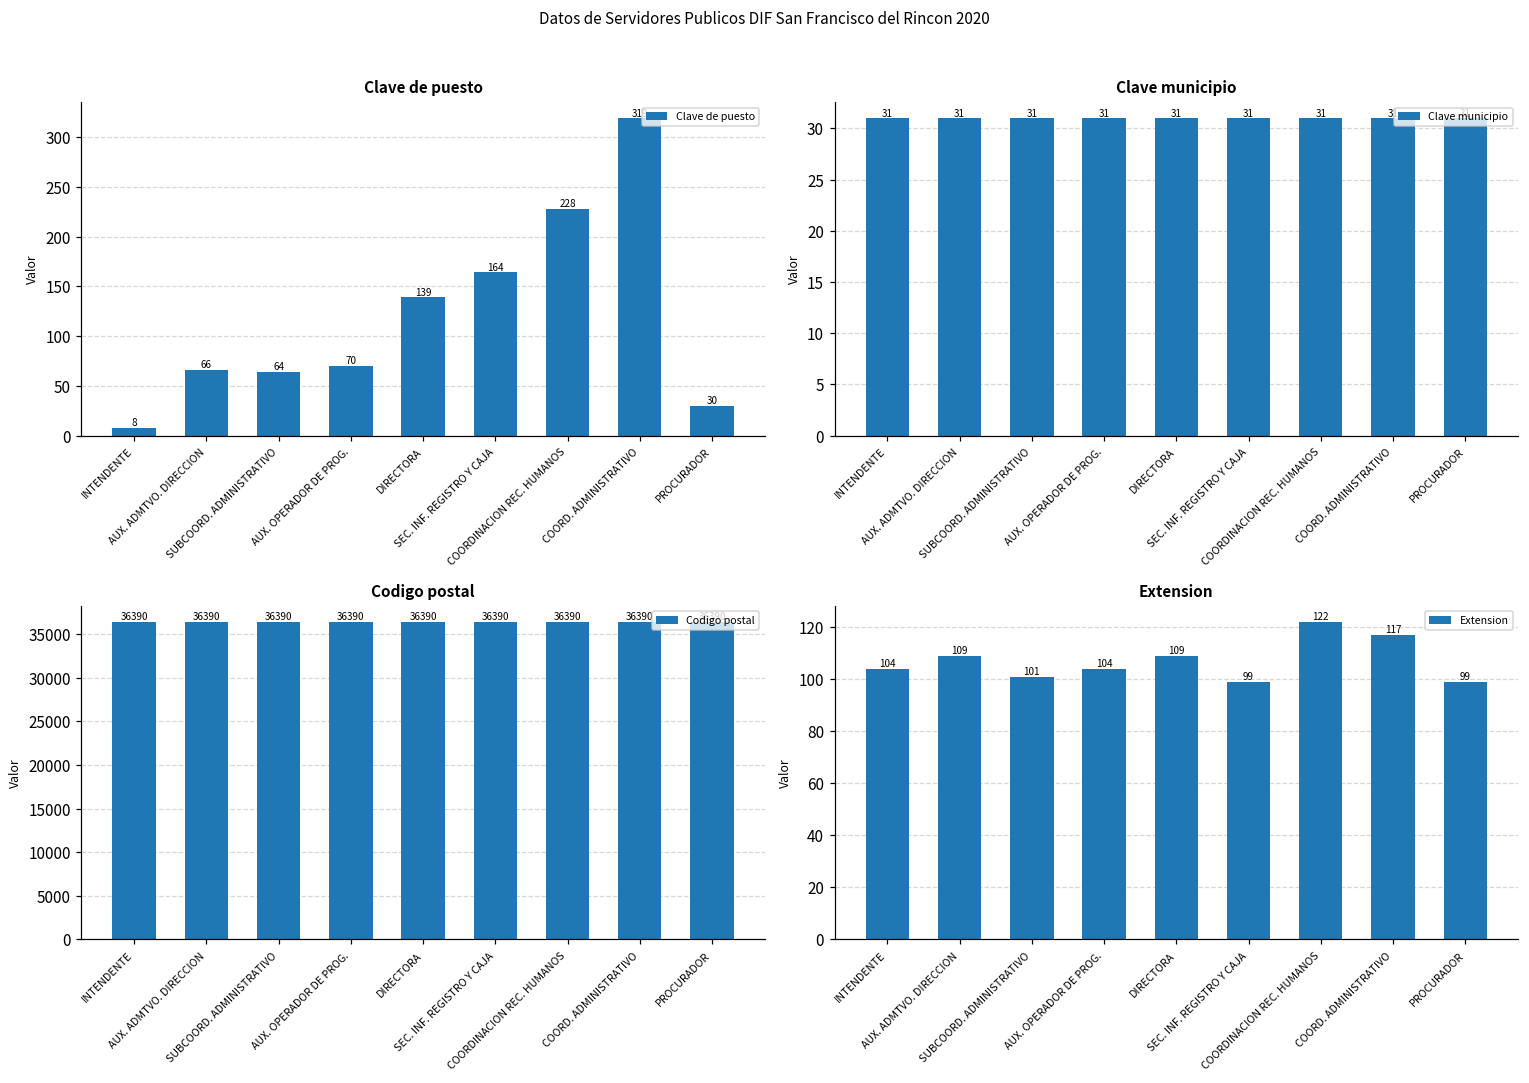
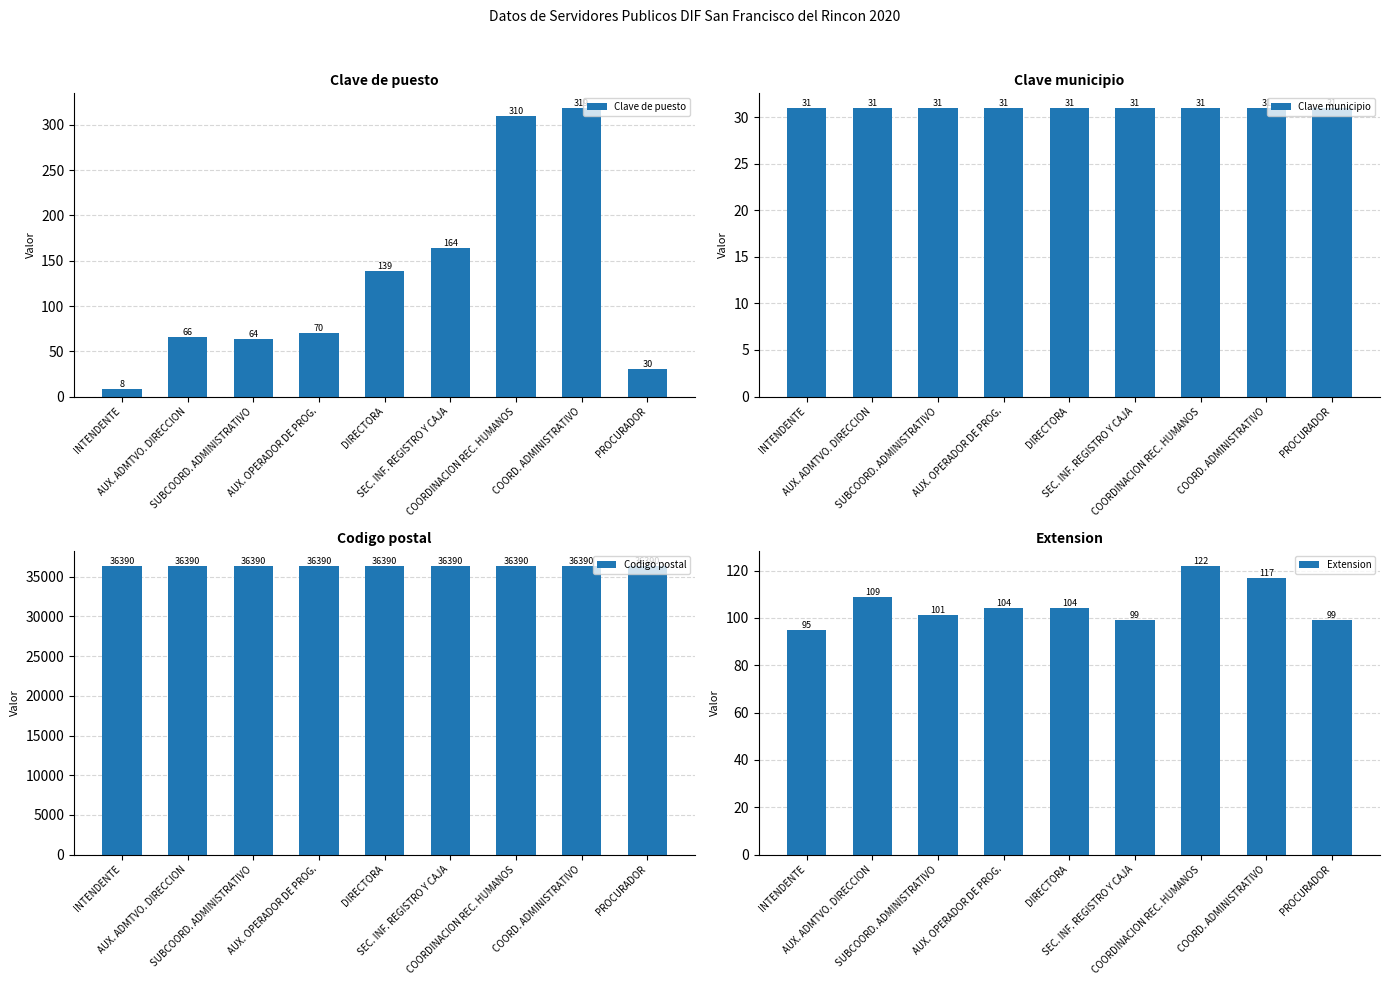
  {
    "Clave de puesto": {
      "INTENDENTE": 8,
      "AUX. ADMTVO. DIRECCION": 66,
      "SUBCOORD. ADMINISTRATIVO": 64,
      "AUX. OPERADOR DE PROG.": 70,
      "DIRECTORA": 139,
      "SEC. INF. REGISTRO Y CAJA": 164,
-     "COORDINACION REC. HUMANOS": 228,
+     "COORDINACION REC. HUMANOS": 310,
      "PROCURADOR": 30
    },
    "Clave municipio": {
      "INTENDENTE": 31,
      "AUX. ADMTVO. DIRECCION": 31,
      "SUBCOORD. ADMINISTRATIVO": 31,
      "AUX. OPERADOR DE PROG.": 31,
      "DIRECTORA": 31,
      "SEC. INF. REGISTRO Y CAJA": 31,
      "COORDINACION REC. HUMANOS": 31
    },
    "Codigo postal": {
      "INTENDENTE": 36390,
      "AUX. ADMTVO. DIRECCION": 36390,
      "SUBCOORD. ADMINISTRATIVO": 36390,
      "AUX. OPERADOR DE PROG.": 36390,
      "DIRECTORA": 36390,
      "SEC. INF. REGISTRO Y CAJA": 36390,
      "COORDINACION REC. HUMANOS": 36390
    },
    "Extension": {
-     "INTENDENTE": 104,
+     "INTENDENTE": 95,
      "AUX. ADMTVO. DIRECCION": 109,
      "SUBCOORD. ADMINISTRATIVO": 101,
      "AUX. OPERADOR DE PROG.": 104,
-     "DIRECTORA": 109,
+     "DIRECTORA": 104,
      "SEC. INF. REGISTRO Y CAJA": 99,
      "COORDINACION REC. HUMANOS": 122,
      "COORD. ADMINISTRATIVO": 117,
      "PROCURADOR": 99
    }
  }
